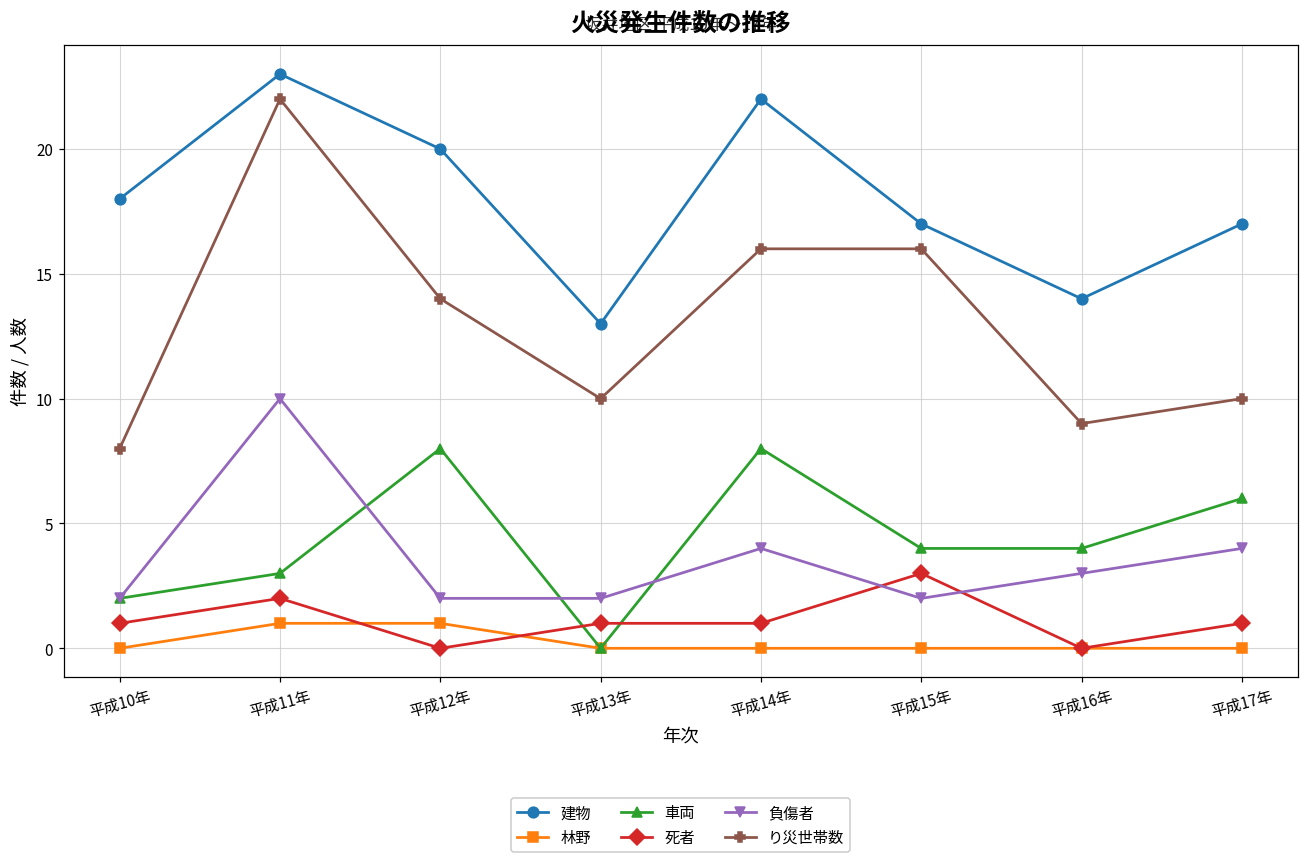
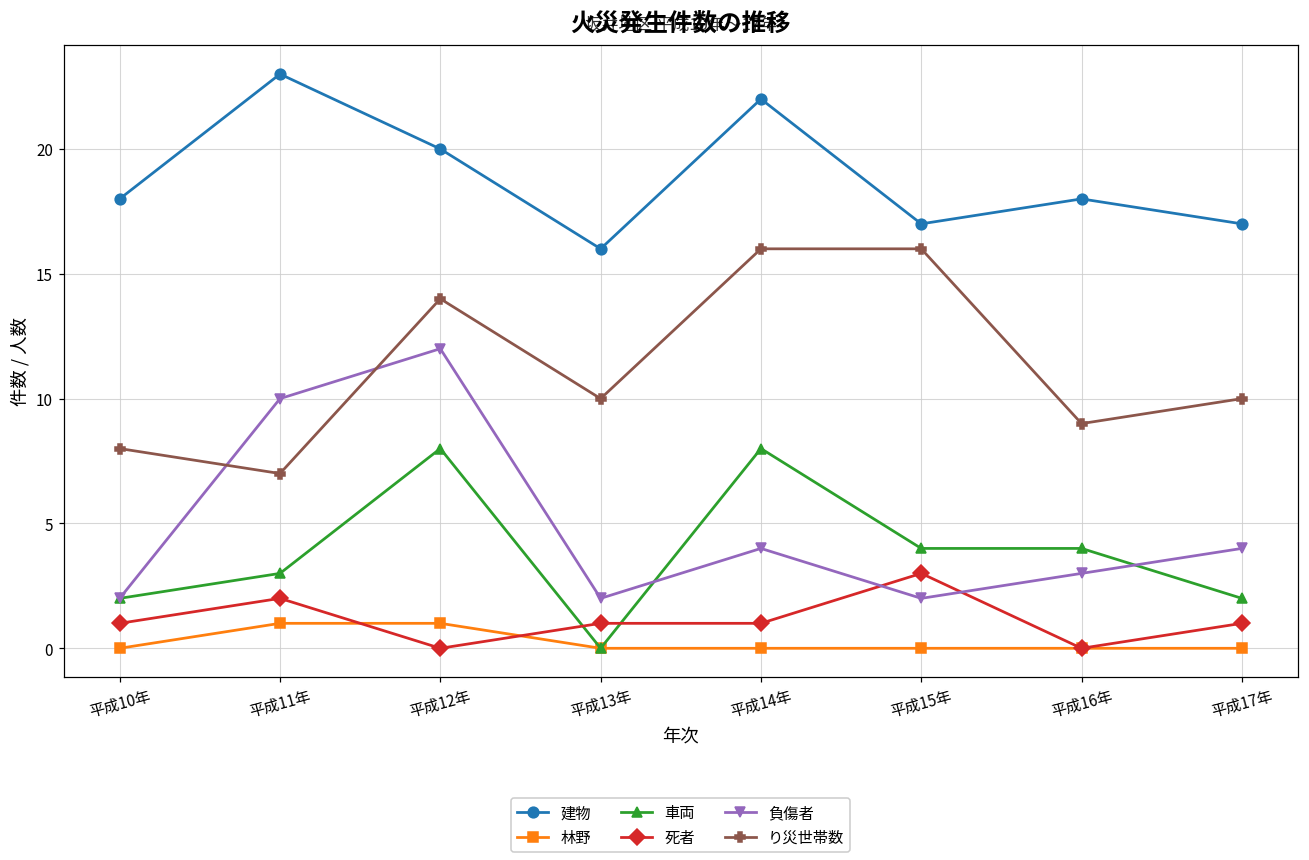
  {
    "建物": {
      "平成10年": 18,
      "平成11年": 23,
      "平成12年": 20,
-     "平成13年": 13,
+     "平成13年": 16,
      "平成14年": 22,
      "平成15年": 17,
-     "平成16年": 14,
+     "平成16年": 18,
      "平成17年": 17
    },
    "林野": {
      "平成10年": 0,
      "平成11年": 1,
      "平成12年": 1,
      "平成14年": 0,
      "平成15年": 0,
      "平成17年": 0
    },
    "車両": {
      "平成11年": 3,
      "平成12年": 8,
      "平成14年": 8,
      "平成15年": 4,
      "平成16年": 4,
-     "平成17年": 6
+     "平成17年": 2
    },
    "死者": {
      "平成10年": 1,
      "平成11年": 2,
      "平成12年": 0,
      "平成13年": 1,
      "平成14年": 1,
      "平成15年": 3,
      "平成17年": 1
    },
    "負傷者": {
      "平成11年": 10,
-     "平成12年": 2,
+     "平成12年": 12,
      "平成13年": 2,
      "平成14年": 4,
      "平成15年": 2,
      "平成16年": 3,
      "平成17年": 4
    },
    "り災世帯数": {
      "平成10年": 8,
-     "平成11年": 22,
+     "平成11年": 7,
      "平成12年": 14,
      "平成13年": 10,
      "平成14年": 16,
      "平成15年": 16,
      "平成16年": 9,
      "平成17年": 10
    }
  }
